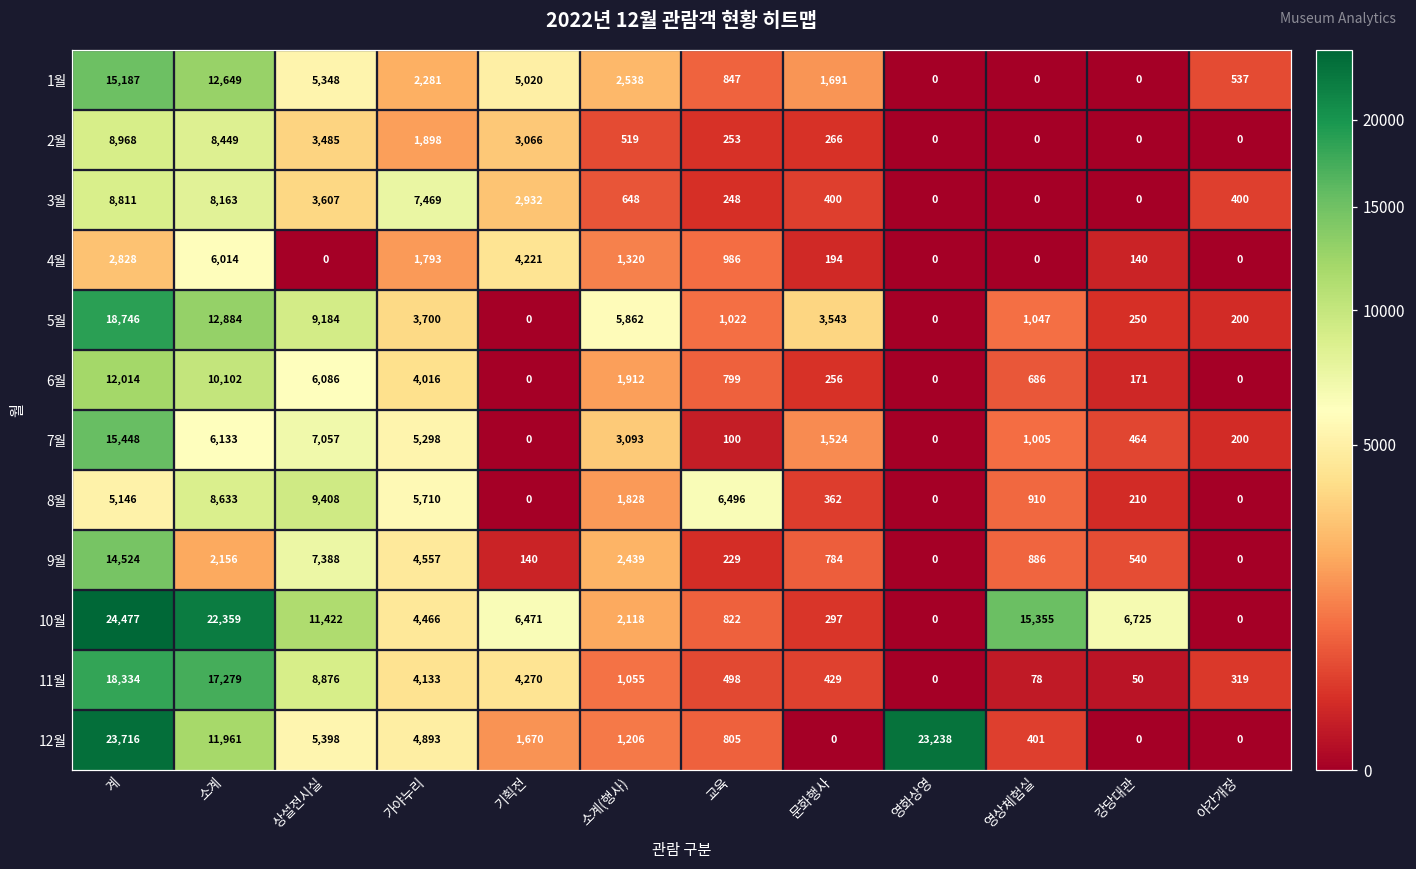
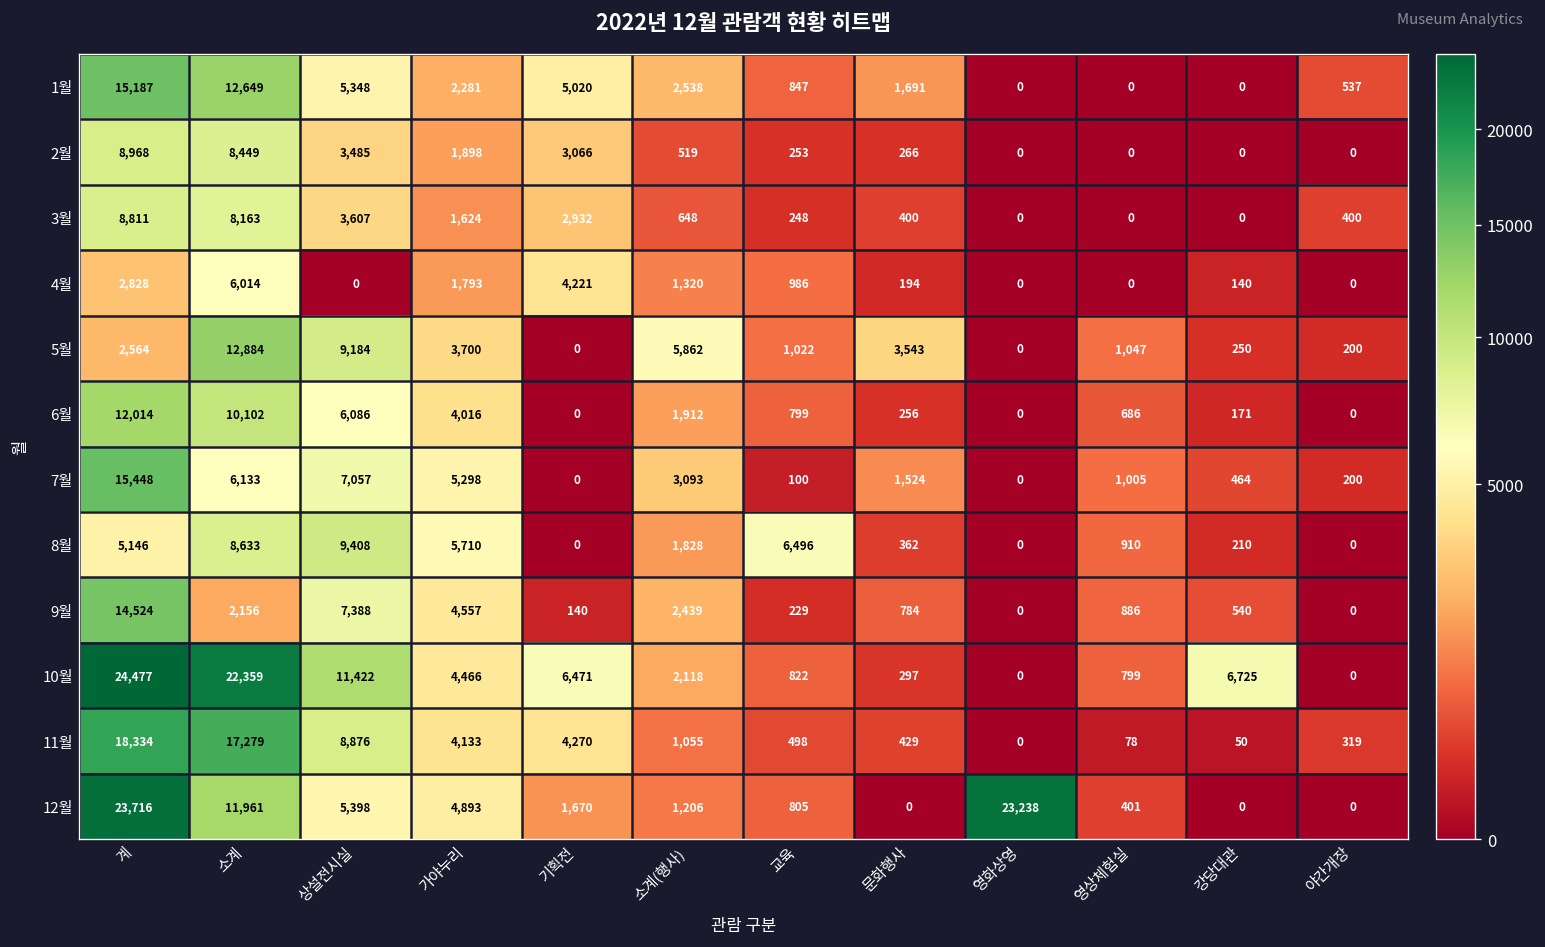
  {
    "1월": {
      "계": "15,187",
      "소계": "12,649",
      "상설전시실": "5,348",
      "가야누리": "2,281",
      "기획전": "5,020",
      "소계(행사)": "2,538",
      "교육": "847",
      "문화행사": "1,691",
      "영화상영": "0",
      "영상체험실": "0",
      "강당대관": "0",
      "야간개장": "537"
    },
    "2월": {
      "계": "8,968",
      "소계": "8,449",
      "상설전시실": "3,485",
      "가야누리": "1,898",
      "기획전": "3,066",
      "소계(행사)": "519",
      "교육": "253",
      "문화행사": "266",
      "영화상영": "0",
      "영상체험실": "0",
      "강당대관": "0",
      "야간개장": "0"
    },
    "3월": {
      "계": "8,811",
      "소계": "8,163",
      "상설전시실": "3,607",
-     "가야누리": "7,469",
+     "가야누리": "1,624",
      "기획전": "2,932",
      "소계(행사)": "648",
      "교육": "248",
      "문화행사": "400",
      "영화상영": "0",
      "영상체험실": "0",
      "강당대관": "0",
      "야간개장": "400"
    },
    "4월": {
      "계": "2,828",
      "소계": "6,014",
      "상설전시실": "0",
      "가야누리": "1,793",
      "기획전": "4,221",
      "소계(행사)": "1,320",
      "교육": "986",
      "문화행사": "194",
      "영화상영": "0",
      "영상체험실": "0",
      "강당대관": "140",
      "야간개장": "0"
    },
    "5월": {
-     "계": "18,746",
+     "계": "2,564",
      "소계": "12,884",
      "상설전시실": "9,184",
      "가야누리": "3,700",
      "기획전": "0",
      "소계(행사)": "5,862",
      "교육": "1,022",
      "문화행사": "3,543",
      "영화상영": "0",
      "영상체험실": "1,047",
      "강당대관": "250",
      "야간개장": "200"
    },
    "6월": {
      "계": "12,014",
      "소계": "10,102",
      "상설전시실": "6,086",
      "가야누리": "4,016",
      "기획전": "0",
      "소계(행사)": "1,912",
      "교육": "799",
      "문화행사": "256",
      "영화상영": "0",
      "영상체험실": "686",
      "강당대관": "171",
      "야간개장": "0"
    },
    "7월": {
      "계": "15,448",
      "소계": "6,133",
      "상설전시실": "7,057",
      "가야누리": "5,298",
      "기획전": "0",
      "소계(행사)": "3,093",
      "교육": "100",
      "문화행사": "1,524",
      "영화상영": "0",
      "영상체험실": "1,005",
      "강당대관": "464",
      "야간개장": "200"
    },
    "8월": {
      "계": "5,146",
      "소계": "8,633",
      "상설전시실": "9,408",
      "가야누리": "5,710",
      "기획전": "0",
      "소계(행사)": "1,828",
      "교육": "6,496",
      "문화행사": "362",
      "영화상영": "0",
      "영상체험실": "910",
      "강당대관": "210",
      "야간개장": "0"
    },
    "9월": {
      "계": "14,524",
      "소계": "2,156",
      "상설전시실": "7,388",
      "가야누리": "4,557",
      "기획전": "140",
      "소계(행사)": "2,439",
      "교육": "229",
      "문화행사": "784",
      "영화상영": "0",
      "영상체험실": "886",
      "강당대관": "540",
      "야간개장": "0"
    },
    "10월": {
      "계": "24,477",
      "소계": "22,359",
      "상설전시실": "11,422",
      "가야누리": "4,466",
      "기획전": "6,471",
      "소계(행사)": "2,118",
      "교육": "822",
      "문화행사": "297",
      "영화상영": "0",
-     "영상체험실": "15,355",
+     "영상체험실": "799",
      "강당대관": "6,725",
      "야간개장": "0"
    },
    "11월": {
      "계": "18,334",
      "소계": "17,279",
      "상설전시실": "8,876",
      "가야누리": "4,133",
      "기획전": "4,270",
      "소계(행사)": "1,055",
      "교육": "498",
      "문화행사": "429",
      "영화상영": "0",
      "영상체험실": "78",
      "강당대관": "50",
      "야간개장": "319"
    },
    "12월": {
      "계": "23,716",
      "소계": "11,961",
      "상설전시실": "5,398",
      "가야누리": "4,893",
      "기획전": "1,670",
      "소계(행사)": "1,206",
      "교육": "805",
      "문화행사": "0",
      "영화상영": "23,238",
      "영상체험실": "401",
      "강당대관": "0",
      "야간개장": "0"
    }
  }
